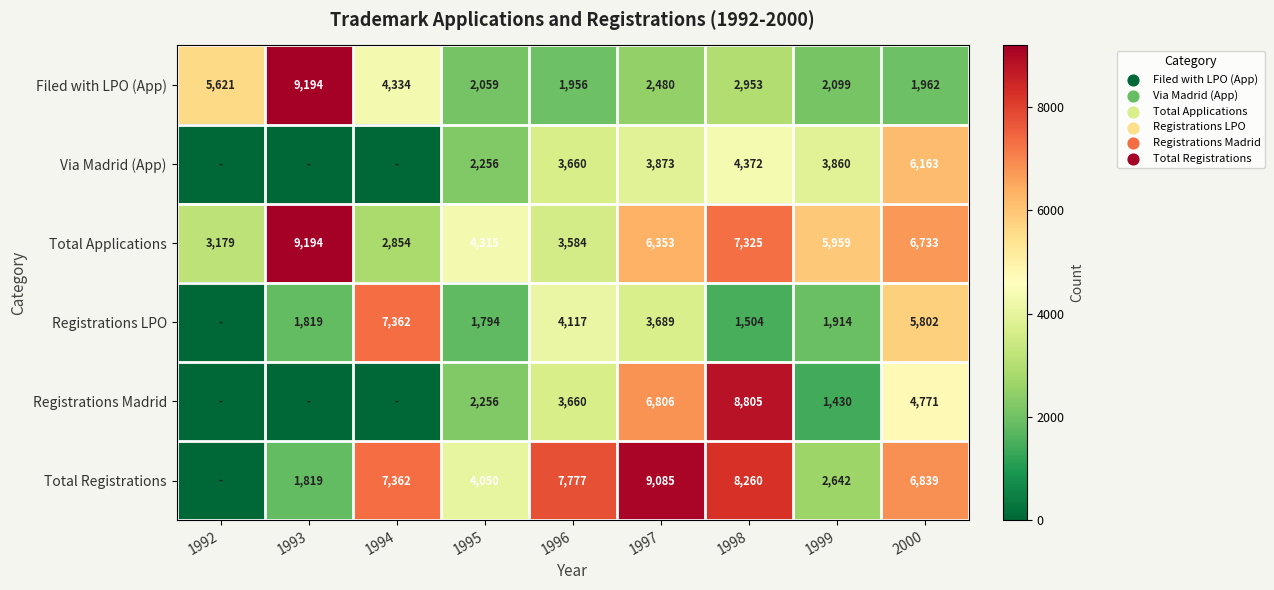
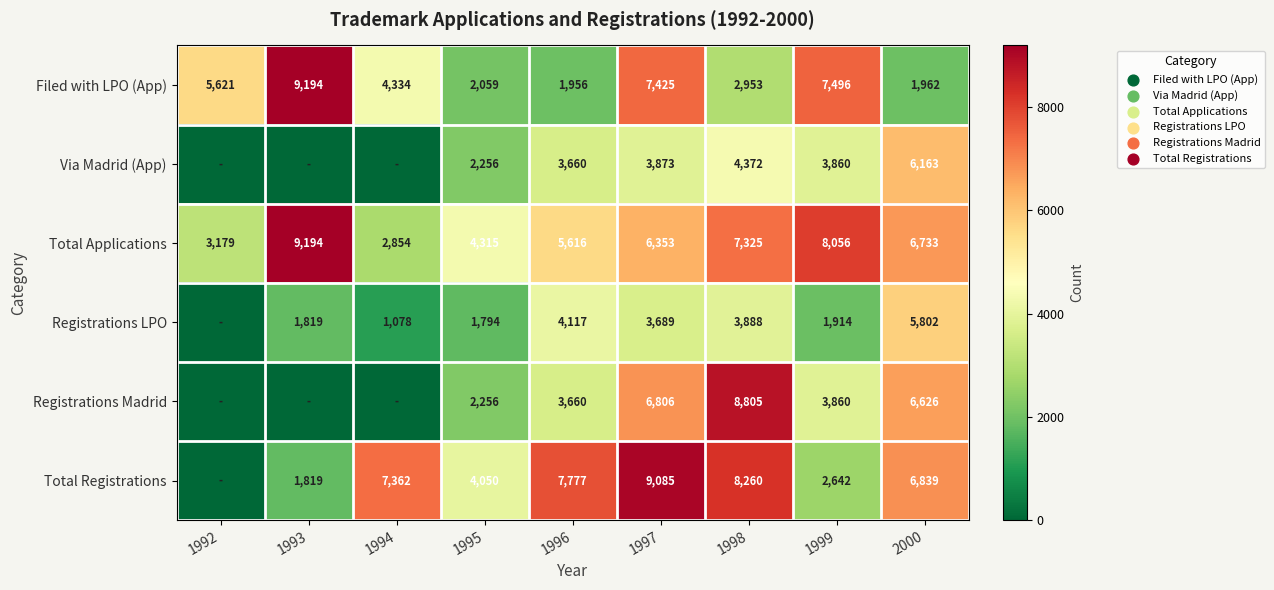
  {
    "Filed with LPO (App)": {
      "1992": "5,621",
      "1993": "9,194",
      "1994": "4,334",
      "1995": "2,059",
      "1996": "1,956",
-     "1997": "2,480",
+     "1997": "7,425",
      "1998": "2,953",
-     "1999": "2,099",
+     "1999": "7,496",
      "2000": "1,962"
    },
    "Via Madrid (App)": {
      "1995": "2,256",
      "1996": "3,660",
      "1997": "3,873",
      "1998": "4,372",
      "1999": "3,860",
      "2000": "6,163"
    },
    "Total Applications": {
      "1992": "3,179",
      "1993": "9,194",
      "1994": "2,854",
      "1995": "4,315",
-     "1996": "3,584",
+     "1996": "5,616",
      "1997": "6,353",
      "1998": "7,325",
-     "1999": "5,959",
+     "1999": "8,056",
      "2000": "6,733"
    },
    "Registrations LPO": {
      "1993": "1,819",
-     "1994": "7,362",
+     "1994": "1,078",
      "1995": "1,794",
      "1996": "4,117",
      "1997": "3,689",
-     "1998": "1,504",
+     "1998": "3,888",
      "1999": "1,914",
      "2000": "5,802"
    },
    "Registrations Madrid": {
      "1995": "2,256",
      "1996": "3,660",
      "1997": "6,806",
      "1998": "8,805",
-     "1999": "1,430",
-     "2000": "4,771"
+     "1999": "3,860",
+     "2000": "6,626"
    },
    "Total Registrations": {
      "1993": "1,819",
      "1994": "7,362",
      "1995": "4,050",
      "1996": "7,777",
      "1997": "9,085",
      "1998": "8,260",
      "1999": "2,642",
      "2000": "6,839"
    }
  }
